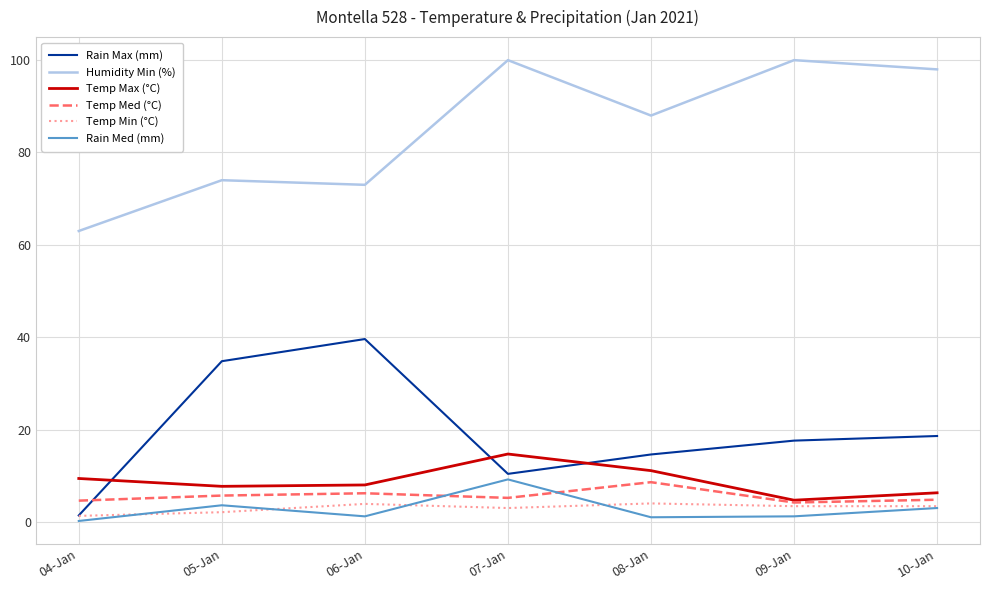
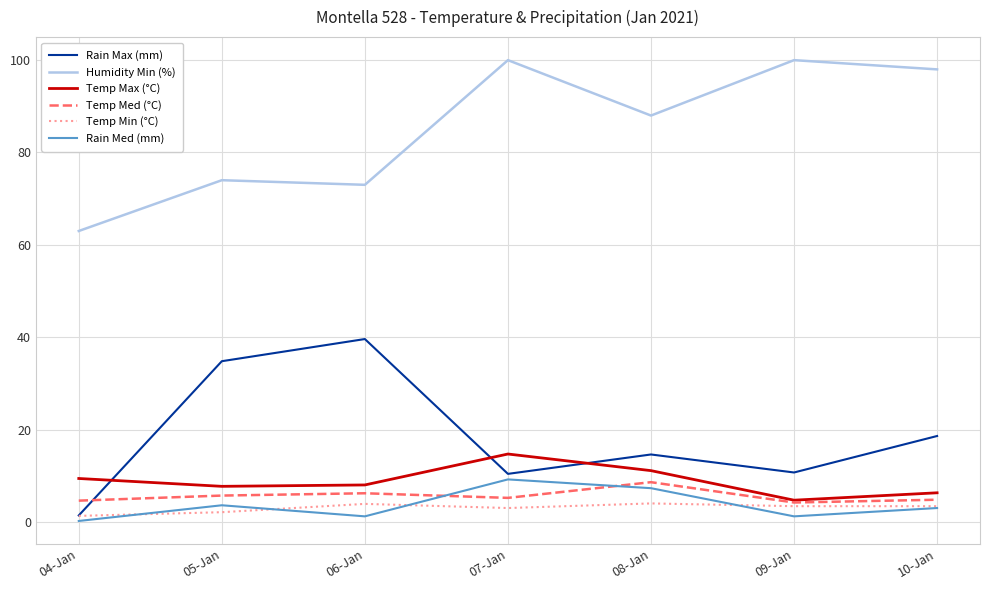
  {
    "Rain Max (mm)": {
      "05-Jan": 35,
      "06-Jan": 40,
      "07-Jan": 10,
      "08-Jan": 15,
-     "09-Jan": 18,
+     "09-Jan": 11,
      "10-Jan": 19
    },
    "Humidity Min (%)": {
      "04-Jan": 63,
      "05-Jan": 74,
      "06-Jan": 73,
      "07-Jan": 100,
      "08-Jan": 88,
      "09-Jan": 100,
      "10-Jan": 98
    },
    "Temp Max (°C)": {
      "04-Jan": 9,
      "05-Jan": 8,
      "06-Jan": 8,
      "07-Jan": 15,
      "08-Jan": 11,
      "10-Jan": 6
    },
    "Temp Med (°C)": {
      "04-Jan": 5,
      "05-Jan": 6,
      "06-Jan": 6,
      "07-Jan": 5,
      "08-Jan": 9,
      "10-Jan": 5
    },
    "Temp Min (°C)": {
      "05-Jan": 2,
      "06-Jan": 4,
      "07-Jan": 3,
      "08-Jan": 4,
      "09-Jan": 3
    },
    "Rain Med (mm)": {
      "04-Jan": 0,
      "05-Jan": 4,
      "06-Jan": 1,
      "07-Jan": 9,
-     "08-Jan": 1,
+     "08-Jan": 7,
      "09-Jan": 1
    }
  }
